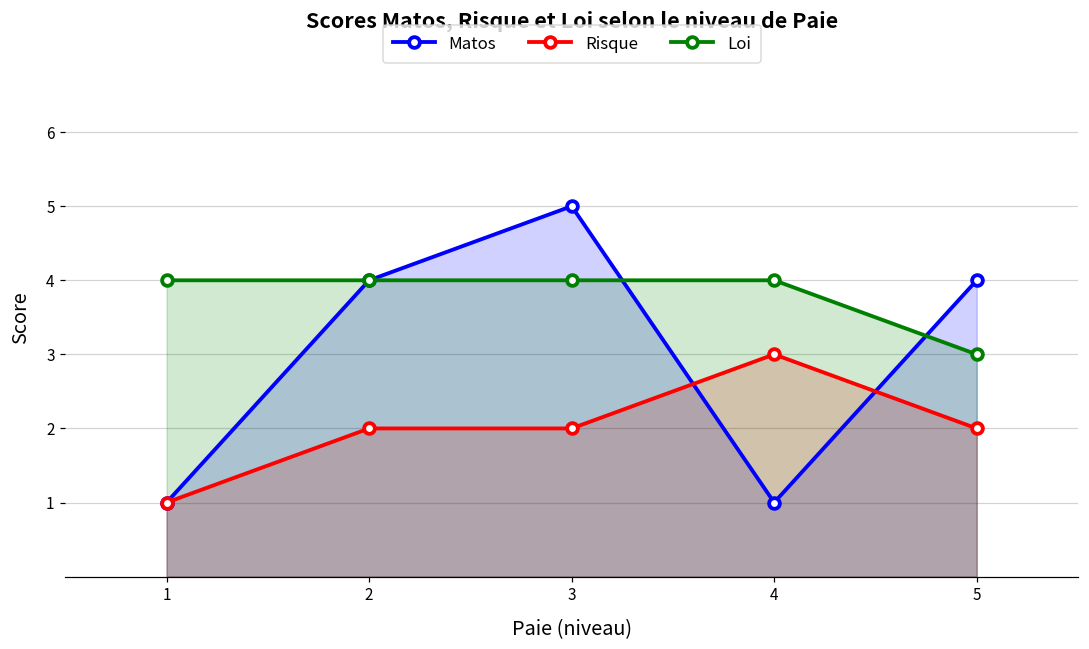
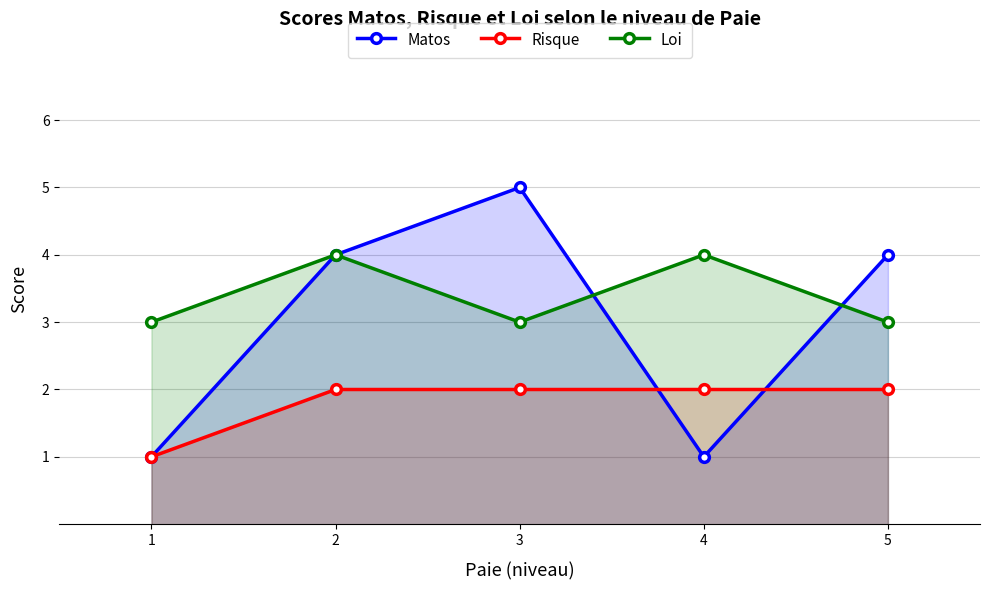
  {
    "Matos": {
      "3": 5,
      "4": 1,
      "5": 4
    },
    "Risque": {
      "2": 2,
      "3": 2,
-     "4": 3,
+     "4": 2,
      "5": 2
    },
    "Loi": {
-     "1": 4,
-     "3": 4,
+     "1": 3,
+     "3": 3,
      "4": 4,
      "5": 3
    }
  }
